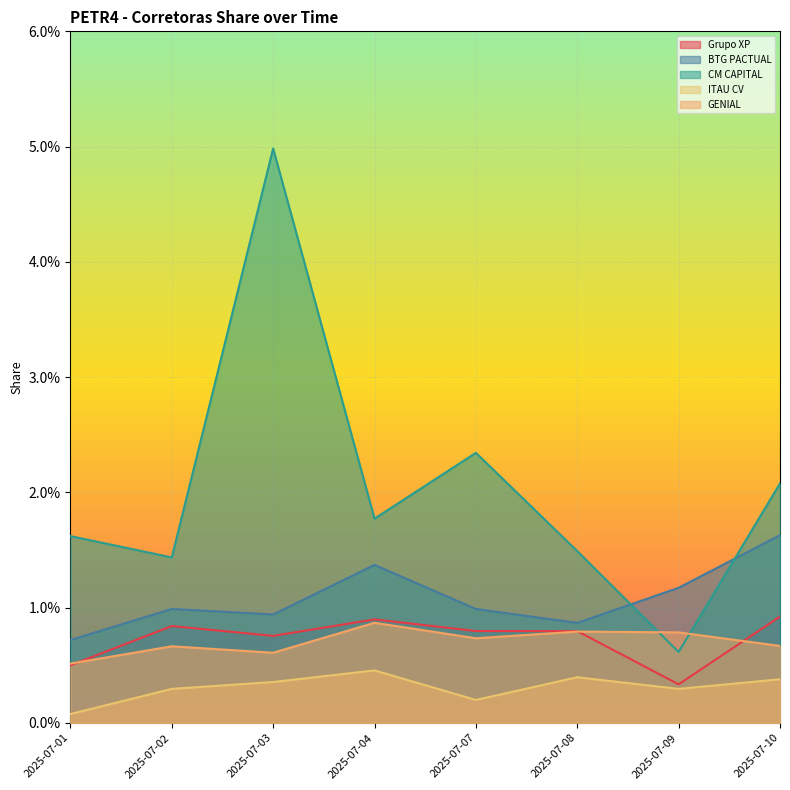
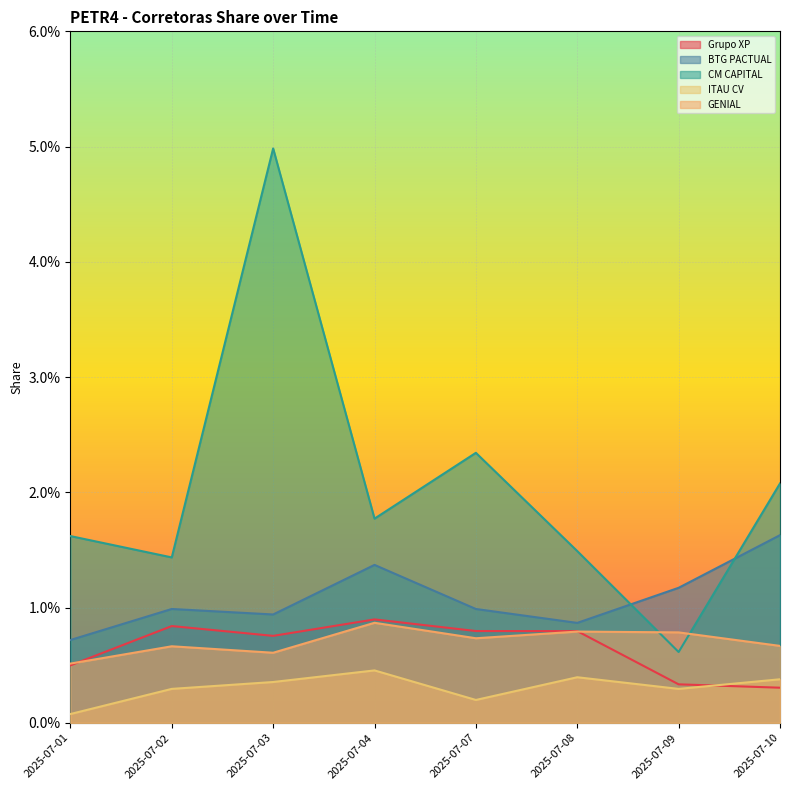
  {
    "Grupo XP": {
      "2025-07-02": "0.84%",
      "2025-07-03": "0.75%",
      "2025-07-04": "0.90%",
      "2025-07-07": "0.80%",
      "2025-07-09": "0.33%",
-     "2025-07-10": "0.92%"
+     "2025-07-10": "0.30%"
    }
  }
